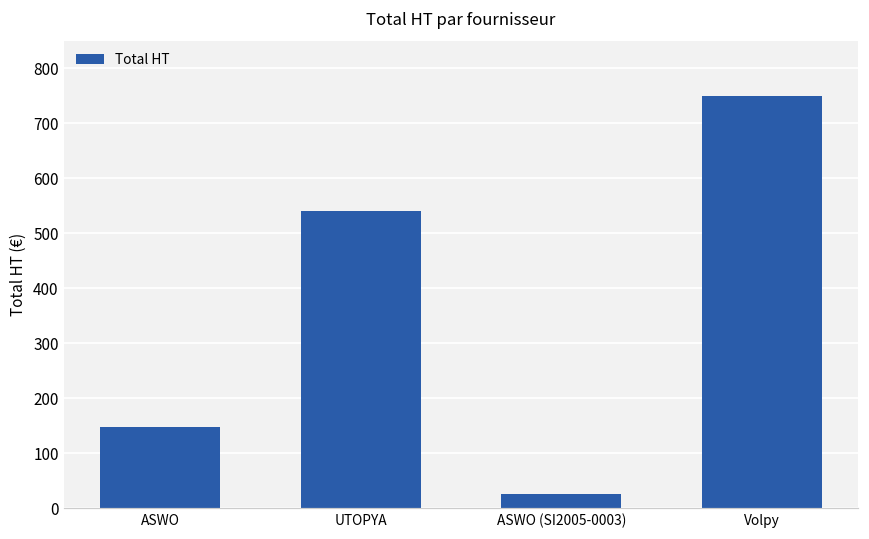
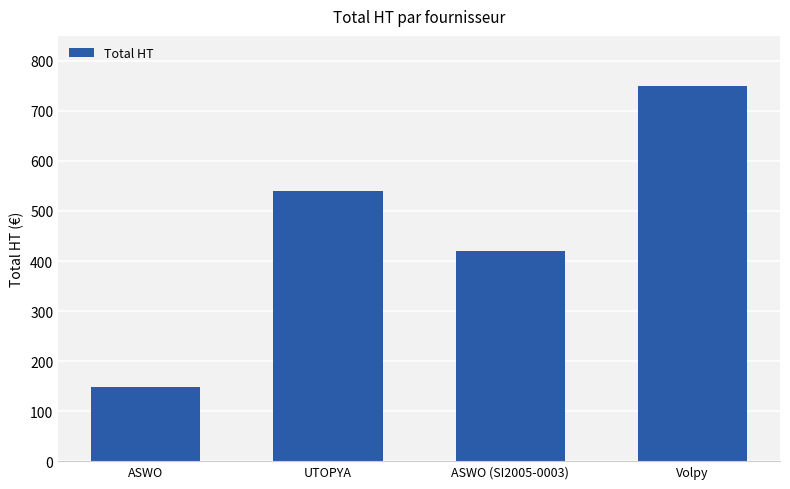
  {
    "ASWO": 150,
    "UTOPYA": 540,
-   "ASWO (SI2005-0003)": 30,
+   "ASWO (SI2005-0003)": 420,
    "Volpy": 750
  }
